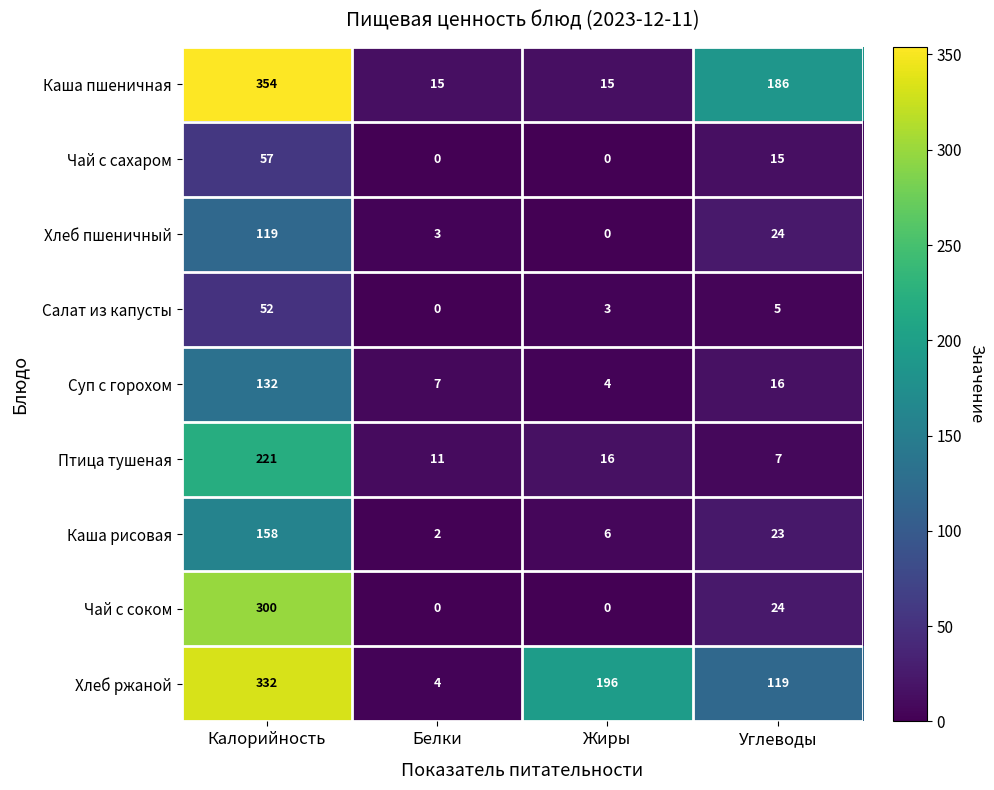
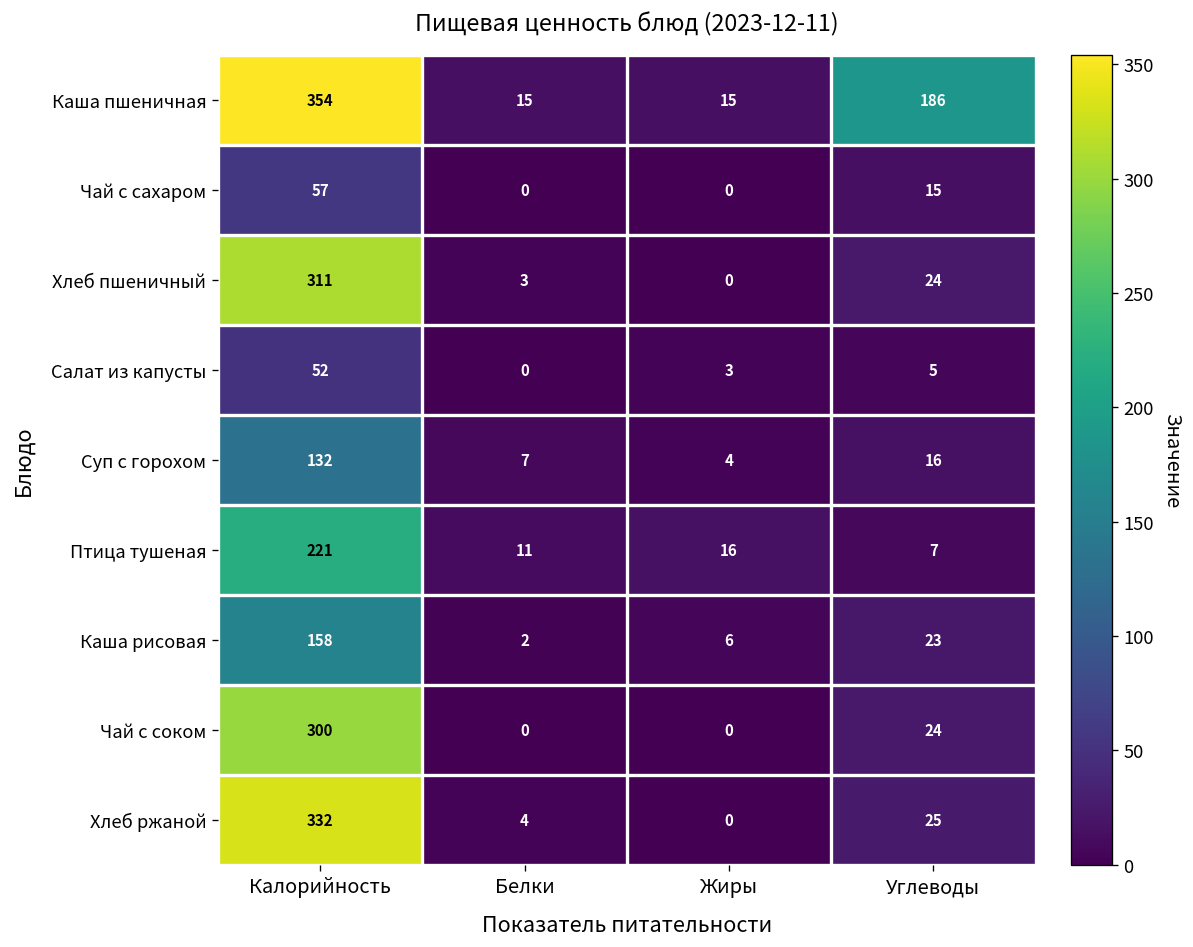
  {
    "Каша пшеничная": {
      "Калорийность": 354,
      "Белки": 15,
      "Жиры": 15,
      "Углеводы": 186
    },
    "Чай с сахаром": {
      "Калорийность": 57,
      "Белки": 0,
      "Жиры": 0,
      "Углеводы": 15
    },
    "Хлеб пшеничный": {
-     "Калорийность": 119,
+     "Калорийность": 311,
      "Белки": 3,
      "Жиры": 0,
      "Углеводы": 24
    },
    "Салат из капусты": {
      "Калорийность": 52,
      "Белки": 0,
      "Жиры": 3,
      "Углеводы": 5
    },
    "Суп с горохом": {
      "Калорийность": 132,
      "Белки": 7,
      "Жиры": 4,
      "Углеводы": 16
    },
    "Птица тушеная": {
      "Калорийность": 221,
      "Белки": 11,
      "Жиры": 16,
      "Углеводы": 7
    },
    "Каша рисовая": {
      "Калорийность": 158,
      "Белки": 2,
      "Жиры": 6,
      "Углеводы": 23
    },
    "Чай с соком": {
      "Калорийность": 300,
      "Белки": 0,
      "Жиры": 0,
      "Углеводы": 24
    },
    "Хлеб ржаной": {
      "Калорийность": 332,
      "Белки": 4,
-     "Жиры": 196,
-     "Углеводы": 119
+     "Жиры": 0,
+     "Углеводы": 25
    }
  }
